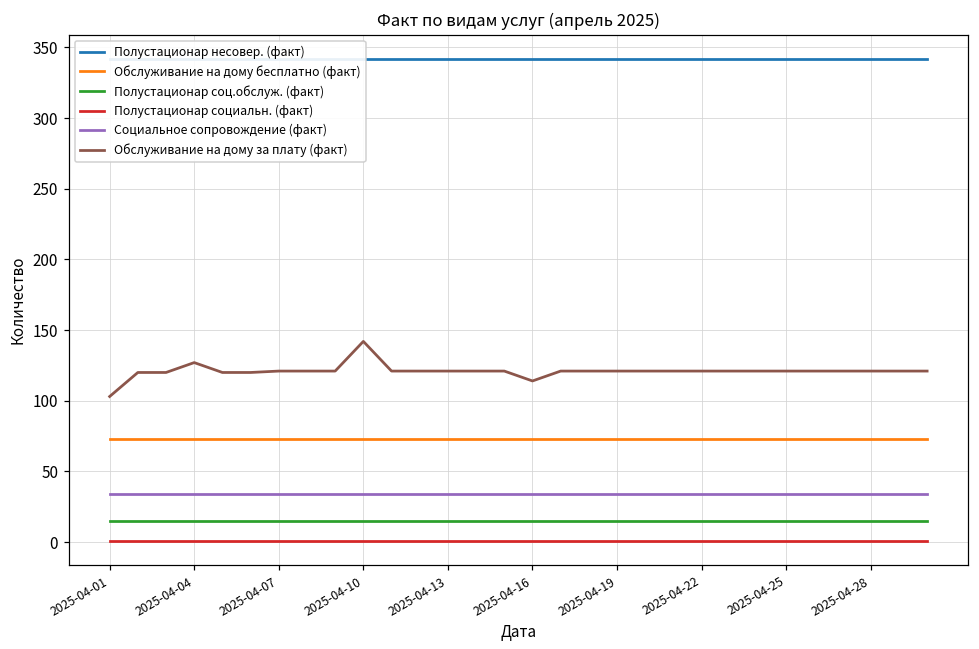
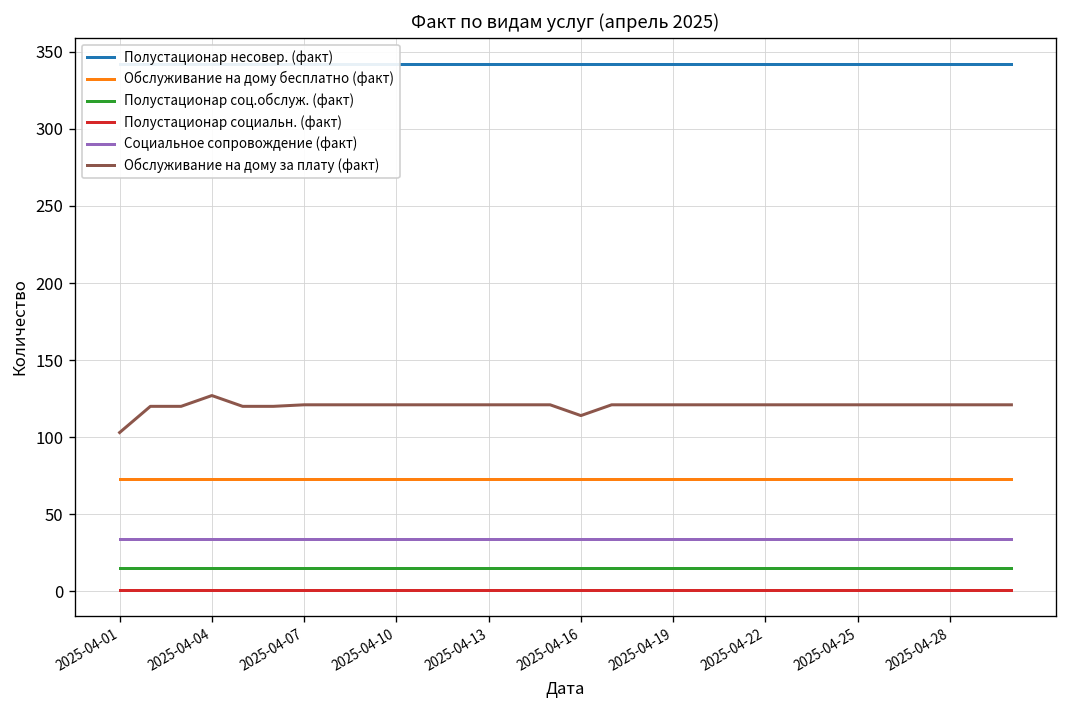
  {
    "Полустационар несовер. (факт)": {
      "2025-04-13": 342,
      "2025-04-16": 342,
      "2025-04-19": 342,
      "2025-04-22": 342,
      "2025-04-25": 342,
      "2025-04-28": 342
    },
    "Обслуживание на дому бесплатно (факт)": {
      "2025-04-01": 73,
      "2025-04-04": 73,
      "2025-04-07": 73,
      "2025-04-10": 73,
      "2025-04-13": 73,
      "2025-04-16": 73,
      "2025-04-19": 73,
      "2025-04-22": 73,
      "2025-04-25": 73,
      "2025-04-28": 73
    },
    "Полустационар соц.обслуж. (факт)": {
      "2025-04-01": 15,
      "2025-04-04": 15,
      "2025-04-07": 15,
      "2025-04-10": 15,
      "2025-04-13": 15,
      "2025-04-16": 15,
      "2025-04-19": 15,
      "2025-04-22": 15,
      "2025-04-25": 15,
      "2025-04-28": 15
    },
    "Полустационар социальн. (факт)": {
      "2025-04-01": 1,
      "2025-04-04": 1,
      "2025-04-07": 1,
      "2025-04-10": 1,
      "2025-04-13": 1,
      "2025-04-16": 1,
      "2025-04-19": 1,
      "2025-04-22": 1,
      "2025-04-25": 1,
      "2025-04-28": 1
    },
    "Социальное сопровождение (факт)": {
      "2025-04-01": 34,
      "2025-04-04": 34,
      "2025-04-07": 34,
      "2025-04-10": 34,
      "2025-04-13": 34,
      "2025-04-16": 34,
      "2025-04-19": 34,
      "2025-04-22": 34,
      "2025-04-25": 34,
      "2025-04-28": 34
    },
    "Обслуживание на дому за плату (факт)": {
      "2025-04-01": 103,
      "2025-04-04": 127,
      "2025-04-07": 121,
-     "2025-04-10": 142,
+     "2025-04-10": 121,
      "2025-04-13": 121,
      "2025-04-16": 114,
      "2025-04-19": 121,
      "2025-04-22": 121,
      "2025-04-25": 121,
      "2025-04-28": 121
    }
  }
